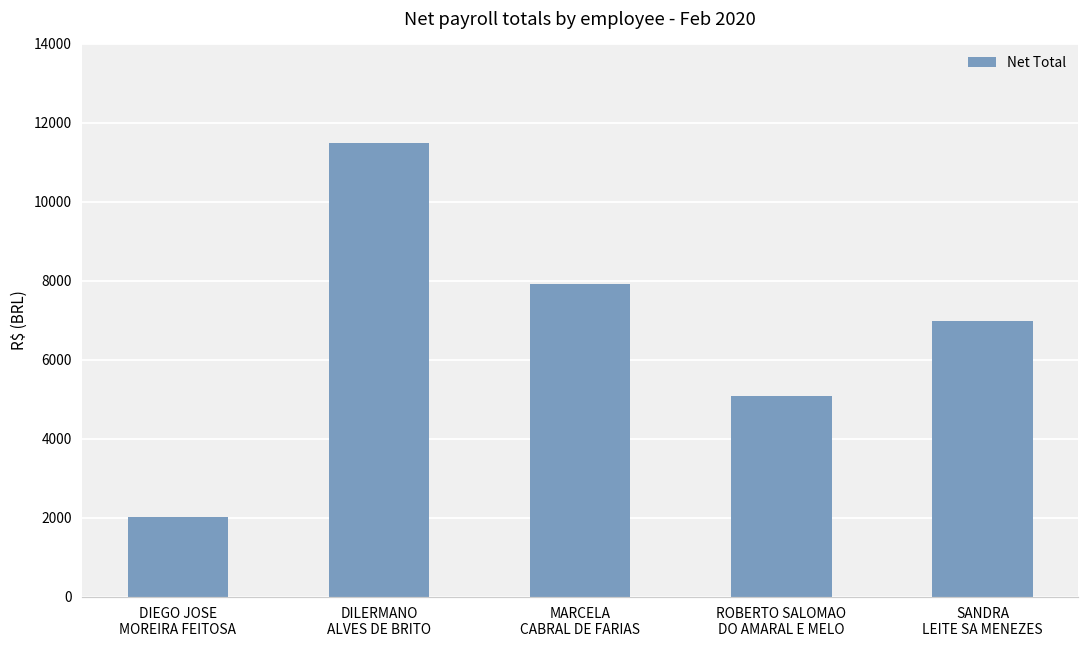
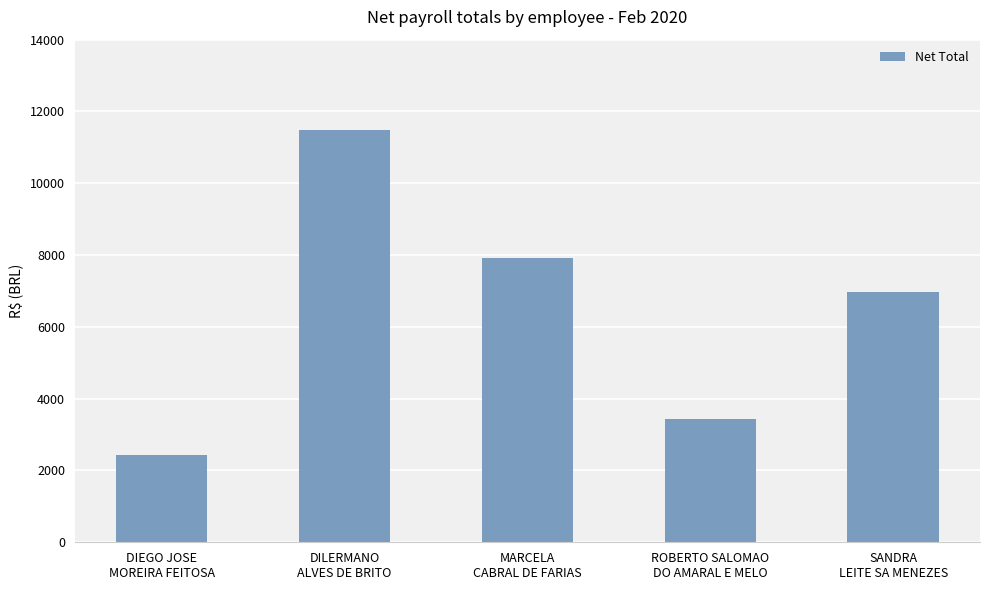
  {
-   "DIEGO JOSE MOREIRA FEITOSA": 2000,
+   "DIEGO JOSE MOREIRA FEITOSA": 2400,
    "DILERMANO ALVES DE BRITO": 11500,
    "MARCELA CABRAL DE FARIAS": 7900,
-   "ROBERTO SALOMAO DO AMARAL E MELO": 5100,
+   "ROBERTO SALOMAO DO AMARAL E MELO": 3400,
    "SANDRA LEITE SA MENEZES": 7000
  }
